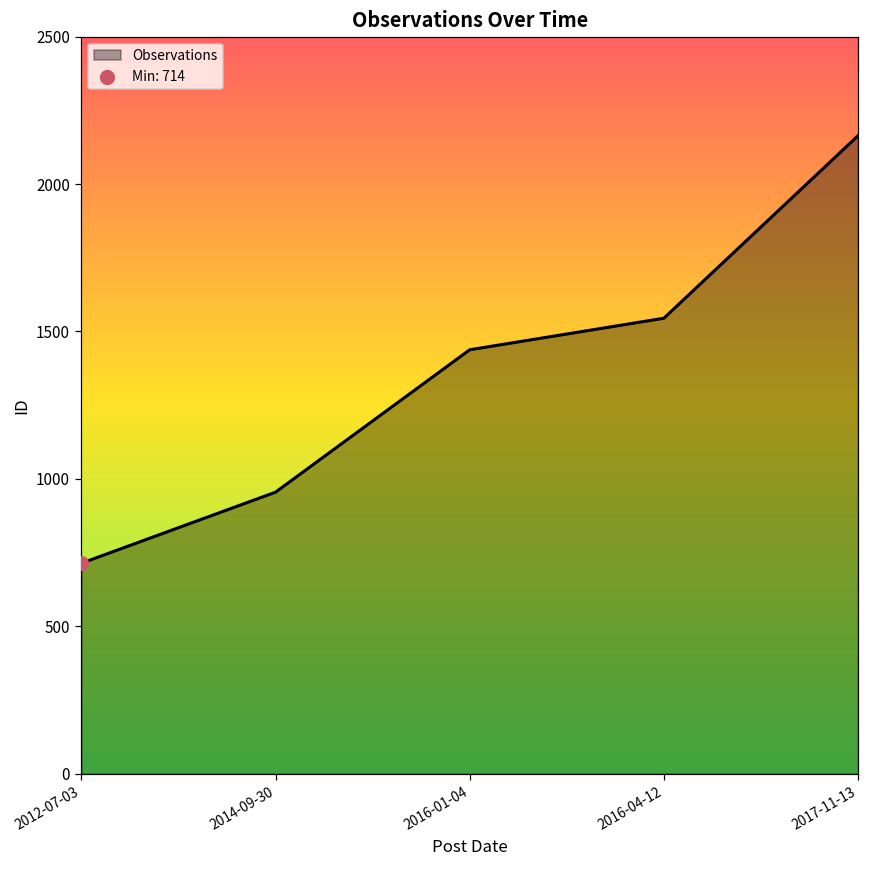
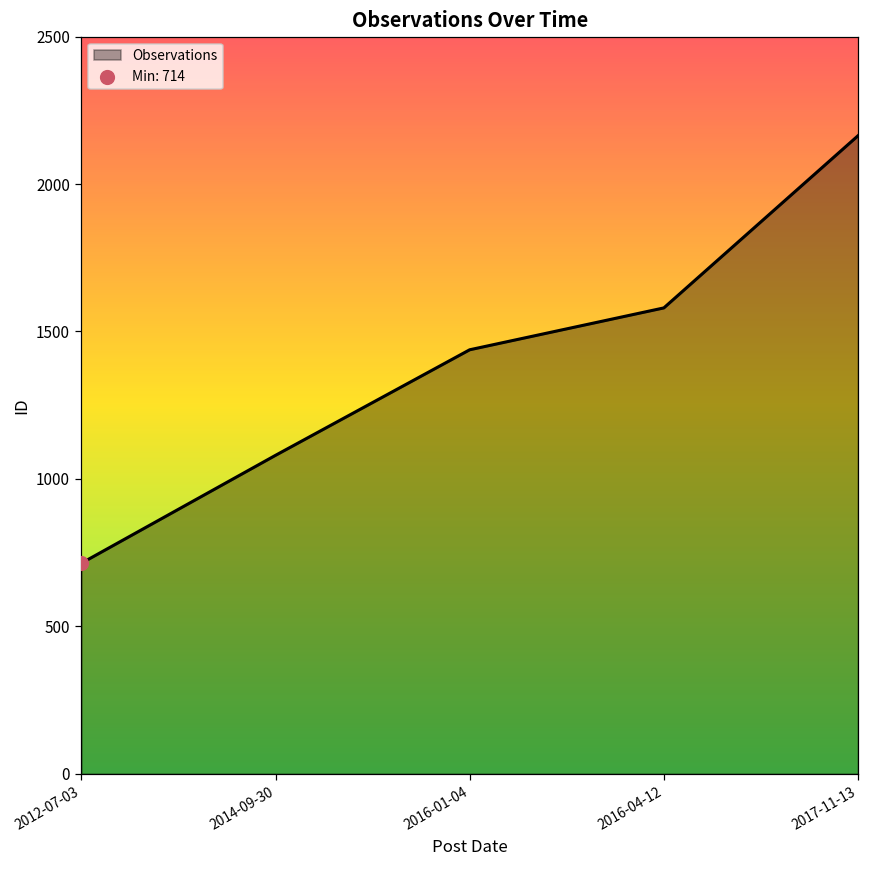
  {
    "Observations": {
-     "2014-09-30": 960,
+     "2014-09-30": 1080,
      "2016-01-04": 1440,
-     "2016-04-12": 1550,
+     "2016-04-12": 1580,
      "2017-11-13": 2160
    }
  }
